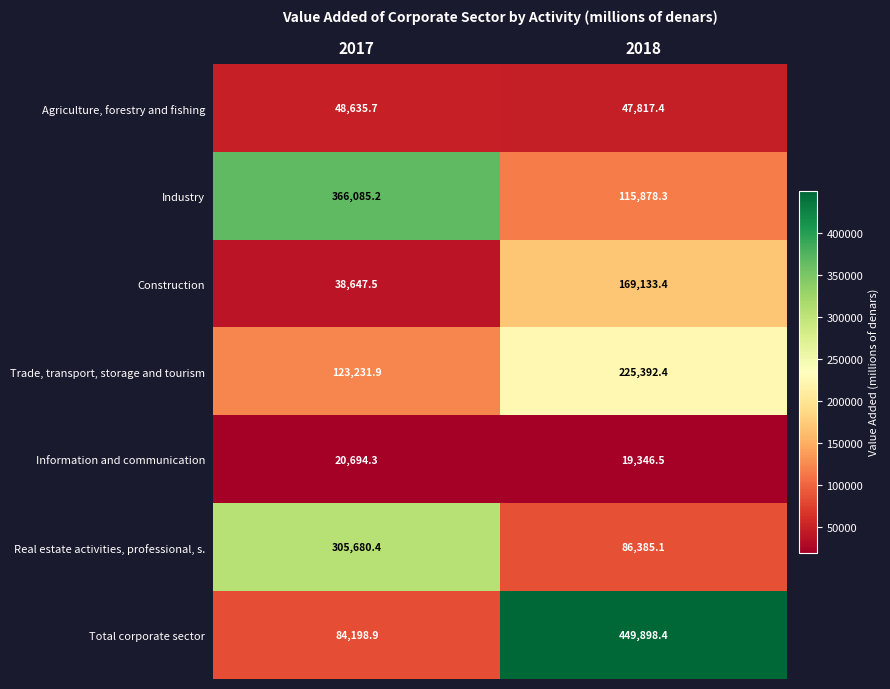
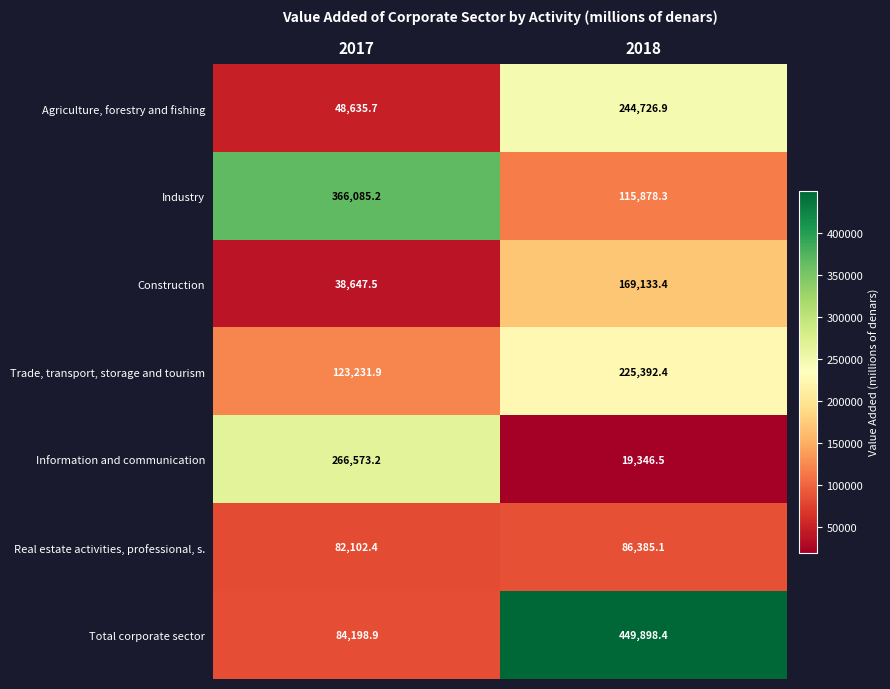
  {
    "Agriculture, forestry and fishing": {
      "2017": "48,635.7",
-     "2018": "47,817.4"
+     "2018": "244,726.9"
    },
    "Industry": {
      "2017": "366,085.2",
      "2018": "115,878.3"
    },
    "Construction": {
      "2017": "38,647.5",
      "2018": "169,133.4"
    },
    "Trade, transport, storage and tourism": {
      "2017": "123,231.9",
      "2018": "225,392.4"
    },
    "Information and communication": {
-     "2017": "20,694.3",
+     "2017": "266,573.2",
      "2018": "19,346.5"
    },
    "Real estate activities, professional, s.": {
-     "2017": "305,680.4",
+     "2017": "82,102.4",
      "2018": "86,385.1"
    },
    "Total corporate sector": {
      "2017": "84,198.9",
      "2018": "449,898.4"
    }
  }
